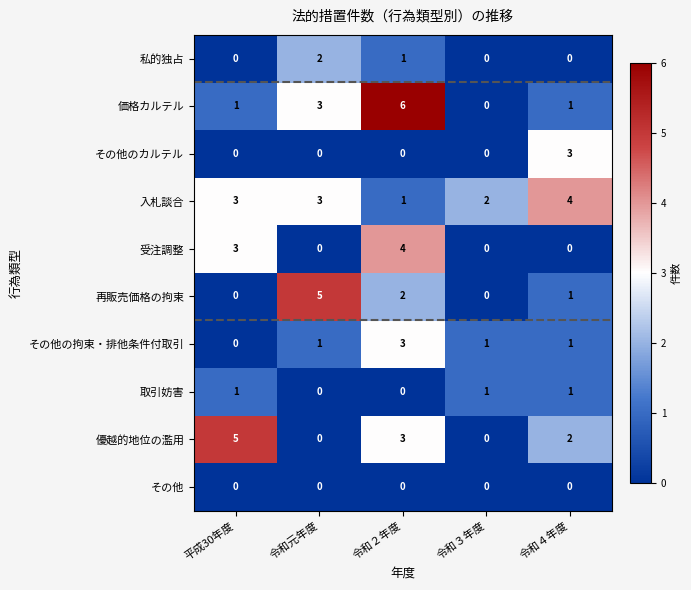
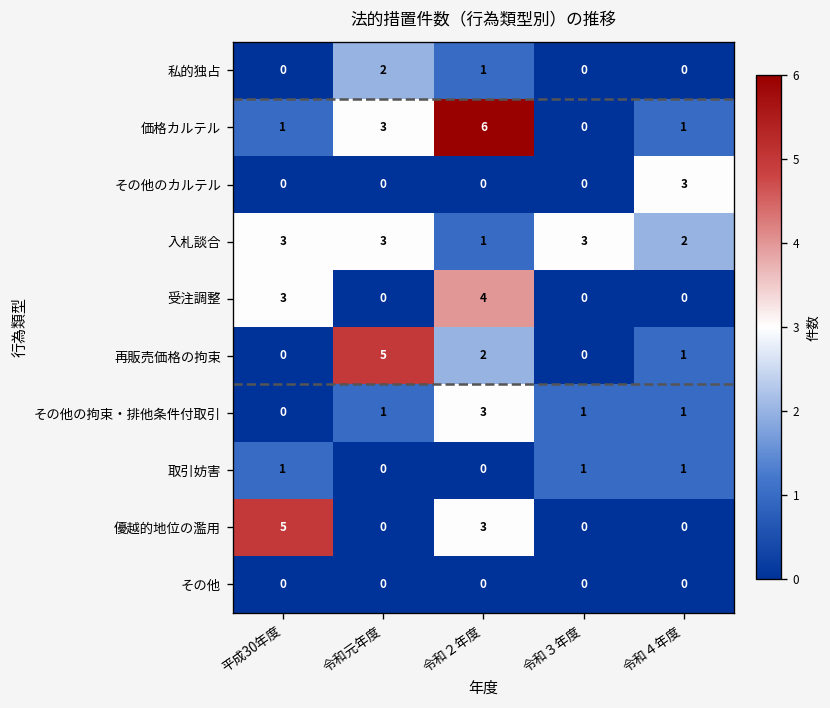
  {
    "私的独占": {
      "平成30年度": 0,
      "令和元年度": 2,
      "令和２年度": 1,
      "令和３年度": 0,
      "令和４年度": 0
    },
    "価格カルテル": {
      "平成30年度": 1,
      "令和元年度": 3,
      "令和２年度": 6,
      "令和３年度": 0,
      "令和４年度": 1
    },
    "その他のカルテル": {
      "平成30年度": 0,
      "令和元年度": 0,
      "令和２年度": 0,
      "令和３年度": 0,
      "令和４年度": 3
    },
    "入札談合": {
      "平成30年度": 3,
      "令和元年度": 3,
      "令和２年度": 1,
-     "令和３年度": 2,
-     "令和４年度": 4
+     "令和３年度": 3,
+     "令和４年度": 2
    },
    "受注調整": {
      "平成30年度": 3,
      "令和元年度": 0,
      "令和２年度": 4,
      "令和３年度": 0,
      "令和４年度": 0
    },
    "再販売価格の拘束": {
      "平成30年度": 0,
      "令和元年度": 5,
      "令和２年度": 2,
      "令和３年度": 0,
      "令和４年度": 1
    },
    "その他の拘束・排他条件付取引": {
      "平成30年度": 0,
      "令和元年度": 1,
      "令和２年度": 3,
      "令和３年度": 1,
      "令和４年度": 1
    },
    "取引妨害": {
      "平成30年度": 1,
      "令和元年度": 0,
      "令和２年度": 0,
      "令和３年度": 1,
      "令和４年度": 1
    },
    "優越的地位の濫用": {
      "平成30年度": 5,
      "令和元年度": 0,
      "令和２年度": 3,
      "令和３年度": 0,
-     "令和４年度": 2
+     "令和４年度": 0
    },
    "その他": {
      "平成30年度": 0,
      "令和元年度": 0,
      "令和２年度": 0,
      "令和３年度": 0,
      "令和４年度": 0
    }
  }
